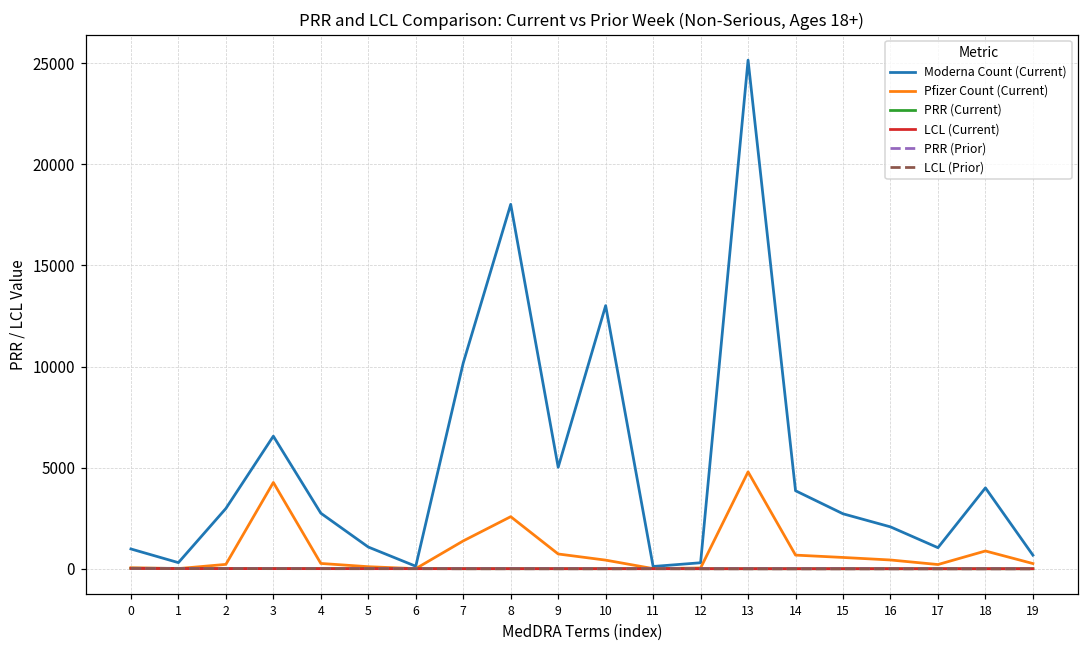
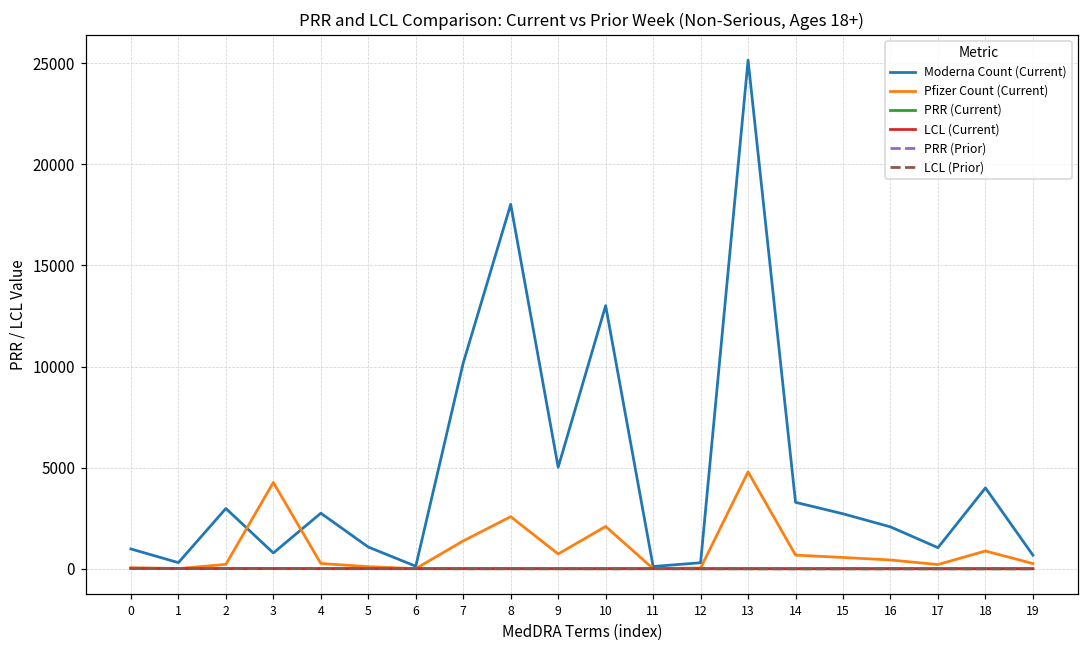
  {
    "Moderna Count (Current)": {
      "0": 1000,
      "1": 300,
      "2": 3000,
-     "3": 6600,
+     "3": 800,
      "4": 2800,
      "5": 1100,
      "7": 10200,
      "8": 18000,
      "9": 5000,
      "10": 13000,
      "12": 300,
      "13": 25200,
-     "14": 3900,
+     "14": 3300,
      "15": 2700,
      "16": 2100,
      "17": 1000,
      "18": 4000,
      "19": 700
    },
    "Pfizer Count (Current)": {
      "2": 200,
      "3": 4300,
      "4": 300,
      "7": 1400,
      "8": 2600,
      "9": 700,
-     "10": 400,
+     "10": 2100,
      "13": 4800,
      "14": 700,
      "15": 600,
      "16": 400,
      "17": 200,
      "18": 900,
      "19": 300
    },
    "LCL (Prior)": {
      "2": 0,
      "3": 0,
      "4": 0,
      "7": 0,
      "8": 0,
      "9": 0,
      "10": 0,
      "13": 0,
      "14": 0,
      "15": 0,
      "16": 0,
      "17": 0,
      "18": 0,
      "19": 0
    }
  }
